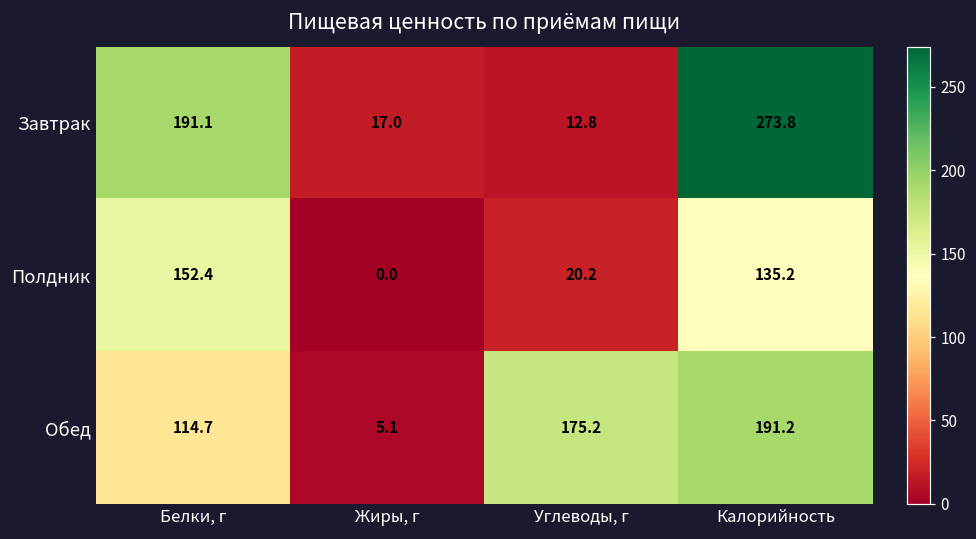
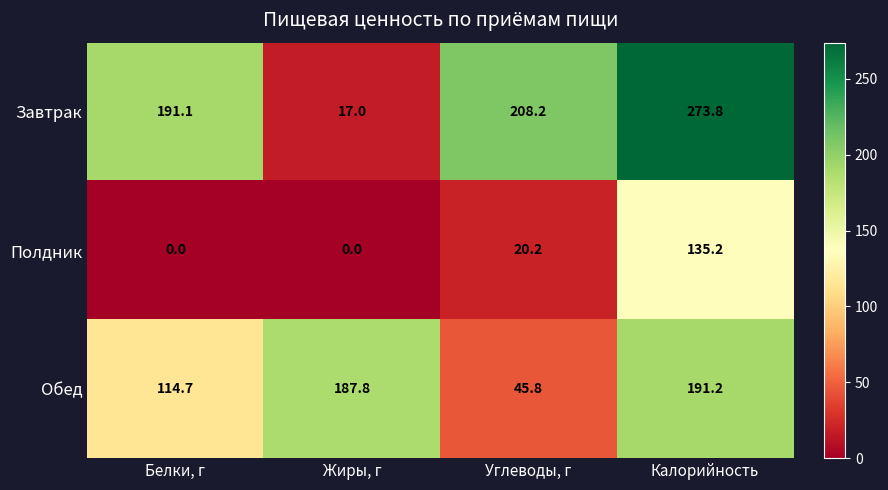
  {
    "Завтрак": {
      "Белки, г": 191.1,
      "Жиры, г": 17.0,
-     "Углеводы, г": 12.8,
+     "Углеводы, г": 208.2,
      "Калорийность": 273.8
    },
    "Полдник": {
-     "Белки, г": 152.4,
+     "Белки, г": 0.0,
      "Жиры, г": 0.0,
      "Углеводы, г": 20.2,
      "Калорийность": 135.2
    },
    "Обед": {
      "Белки, г": 114.7,
-     "Жиры, г": 5.1,
-     "Углеводы, г": 175.2,
+     "Жиры, г": 187.8,
+     "Углеводы, г": 45.8,
      "Калорийность": 191.2
    }
  }
